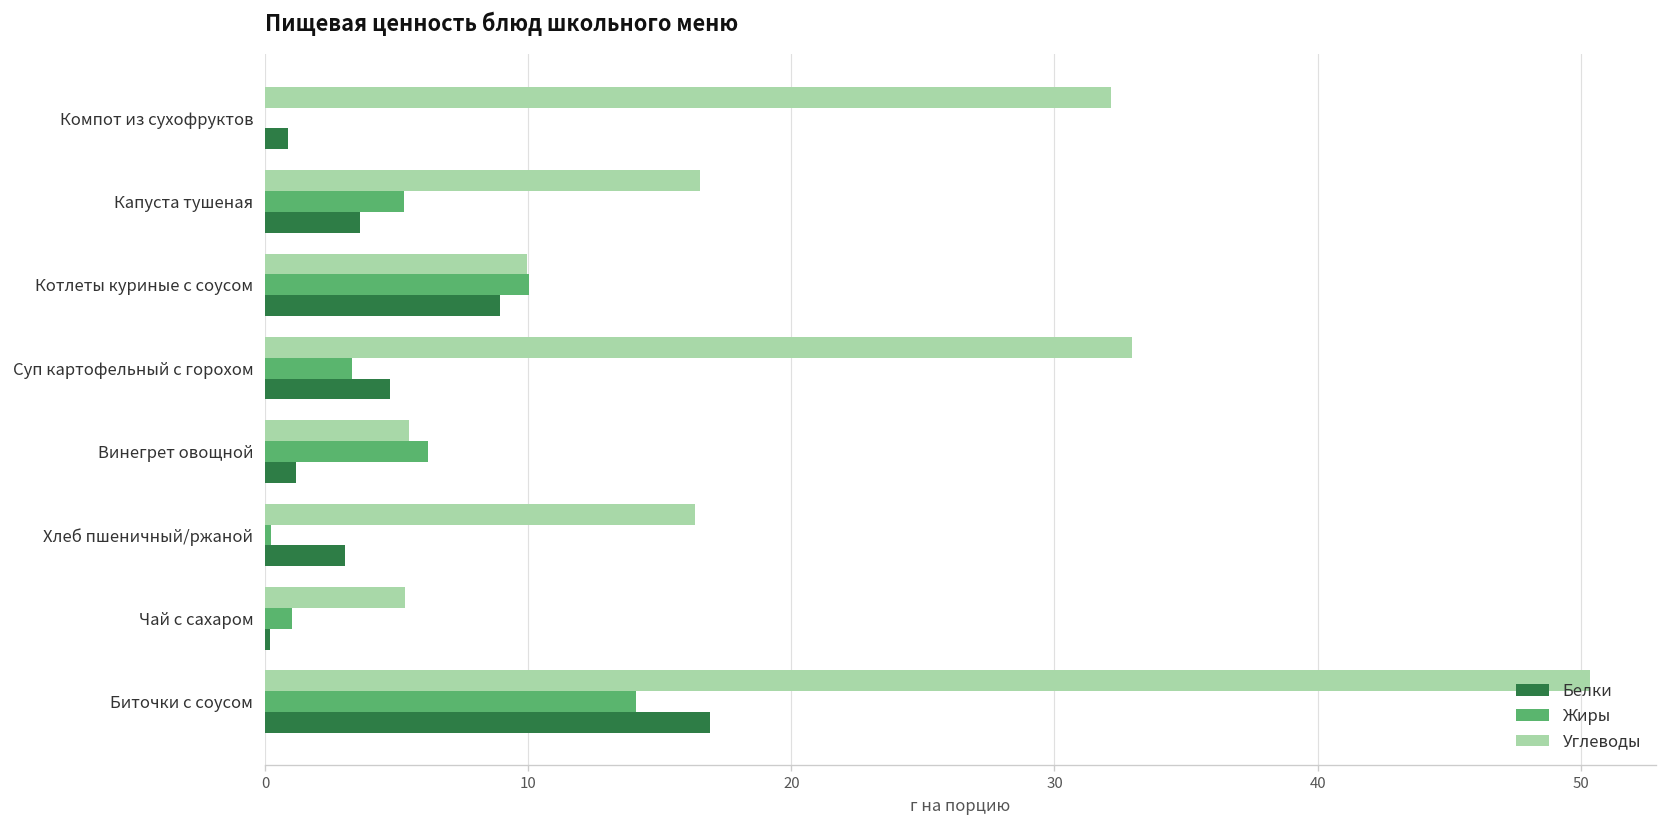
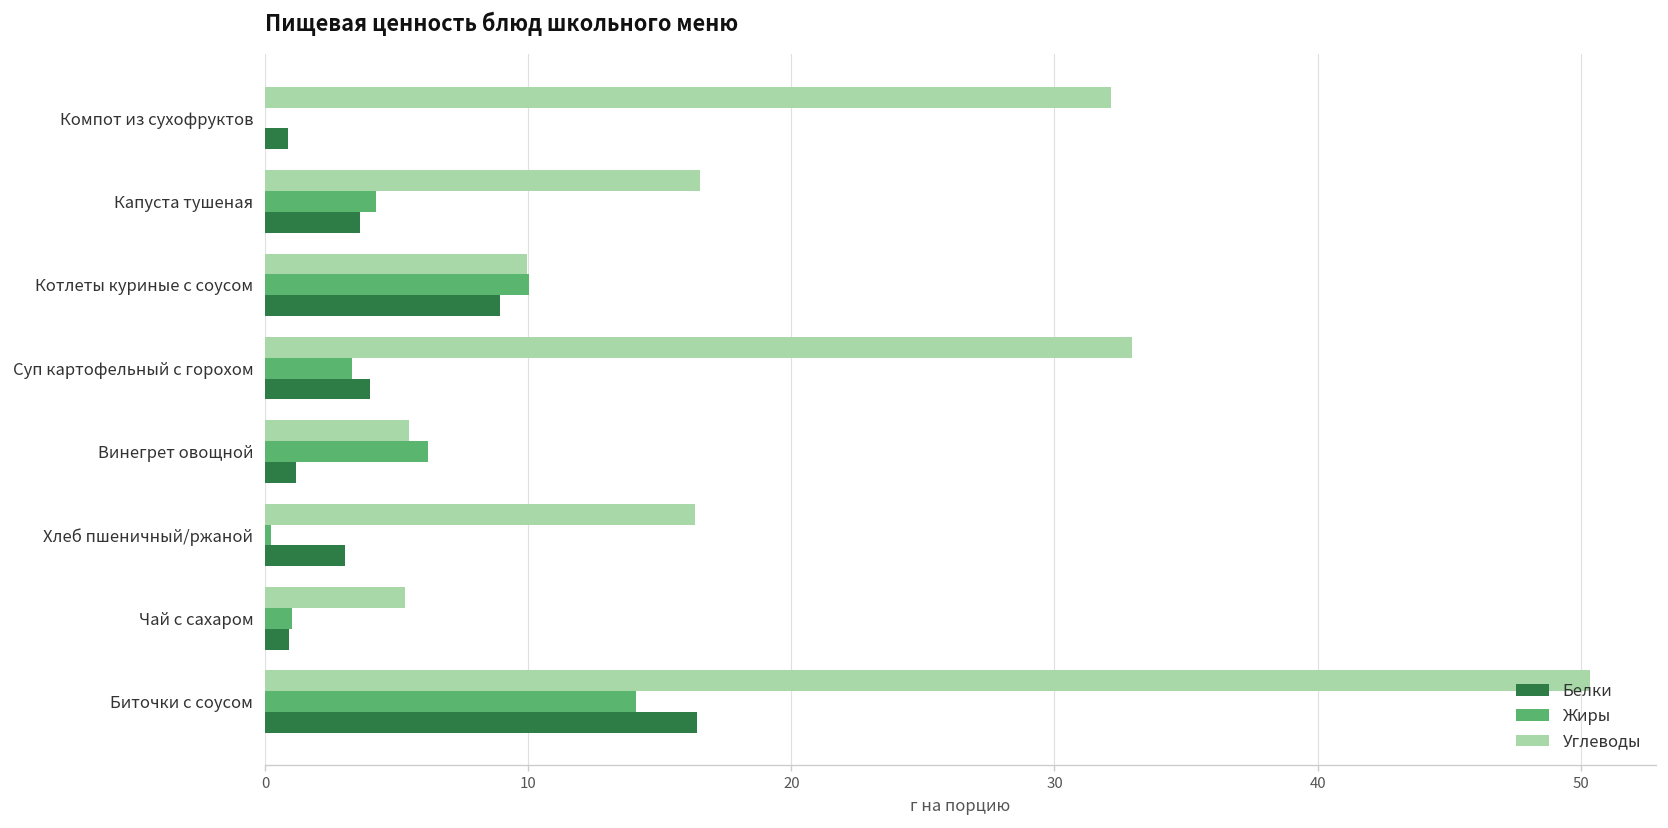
  {
    "Белки": {
      "Компот из сухофруктов": 0.9,
      "Капуста тушеная": 3.6,
      "Котлеты куриные с соусом": 8.9,
-     "Суп картофельный с горохом": 4.7,
+     "Суп картофельный с горохом": 4.0,
      "Винегрет овощной": 1.2,
      "Хлеб пшеничный/ржаной": 3.0,
-     "Чай с сахаром": 0.2,
-     "Биточки с соусом": 16.9
+     "Чай с сахаром": 0.9,
+     "Биточки с соусом": 16.4
    },
    "Жиры": {
      "Компот из сухофруктов": 0.0,
-     "Капуста тушеная": 5.3,
+     "Капуста тушеная": 4.2,
      "Котлеты куриные с соусом": 10.0,
      "Суп картофельный с горохом": 3.3,
      "Винегрет овощной": 6.2,
      "Хлеб пшеничный/ржаной": 0.2,
      "Чай с сахаром": 1.0,
      "Биточки с соусом": 14.1
    },
    "Углеводы": {
      "Компот из сухофруктов": 32.1,
      "Капуста тушеная": 16.5,
      "Котлеты куриные с соусом": 10.0,
      "Суп картофельный с горохом": 32.9,
      "Винегрет овощной": 5.5,
      "Хлеб пшеничный/ржаной": 16.4,
      "Чай с сахаром": 5.3,
      "Биточки с соусом": 50.3
    }
  }
